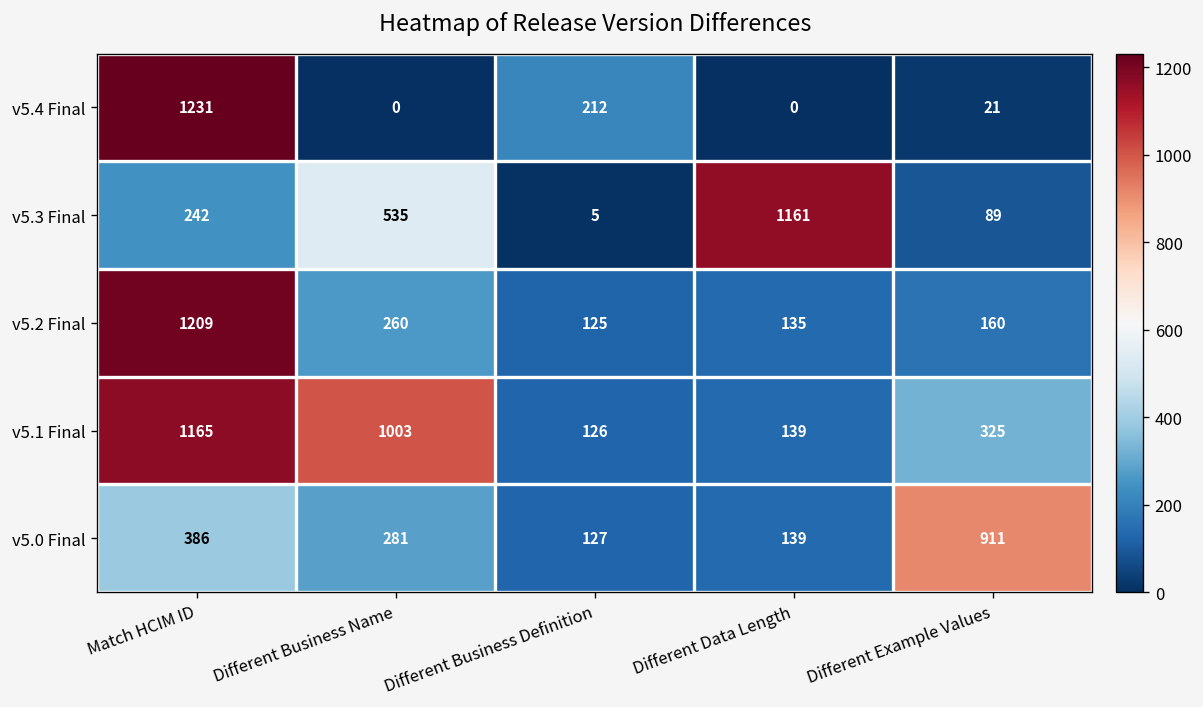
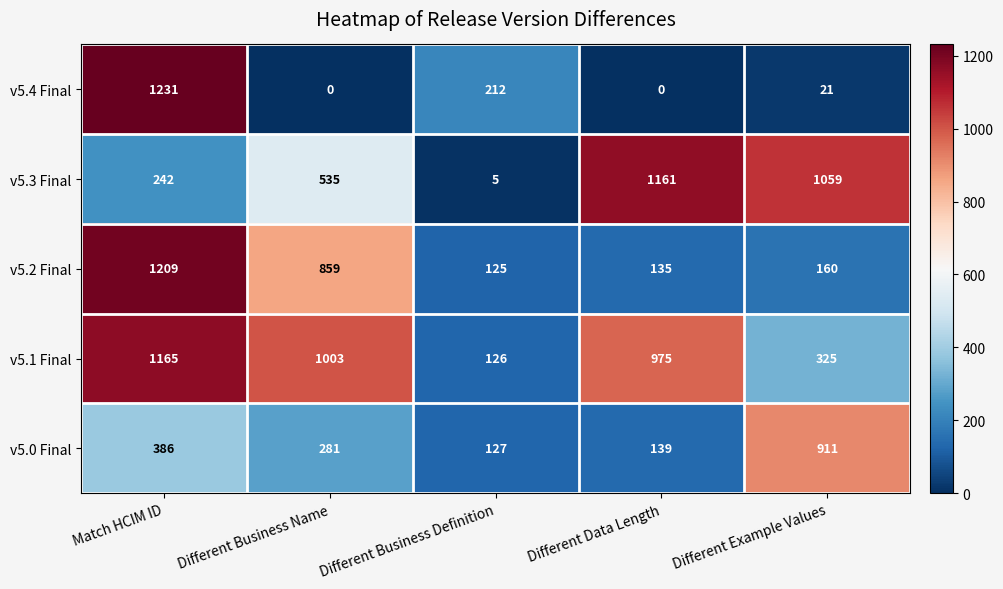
  {
    "v5.4 Final": {
      "Match HCIM ID": 1231,
      "Different Business Name": 0,
      "Different Business Definition": 212,
      "Different Data Length": 0,
      "Different Example Values": 21
    },
    "v5.3 Final": {
      "Match HCIM ID": 242,
      "Different Business Name": 535,
      "Different Business Definition": 5,
      "Different Data Length": 1161,
-     "Different Example Values": 89
+     "Different Example Values": 1059
    },
    "v5.2 Final": {
      "Match HCIM ID": 1209,
-     "Different Business Name": 260,
+     "Different Business Name": 859,
      "Different Business Definition": 125,
      "Different Data Length": 135,
      "Different Example Values": 160
    },
    "v5.1 Final": {
      "Match HCIM ID": 1165,
      "Different Business Name": 1003,
      "Different Business Definition": 126,
-     "Different Data Length": 139,
+     "Different Data Length": 975,
      "Different Example Values": 325
    },
    "v5.0 Final": {
      "Match HCIM ID": 386,
      "Different Business Name": 281,
      "Different Business Definition": 127,
      "Different Data Length": 139,
      "Different Example Values": 911
    }
  }
